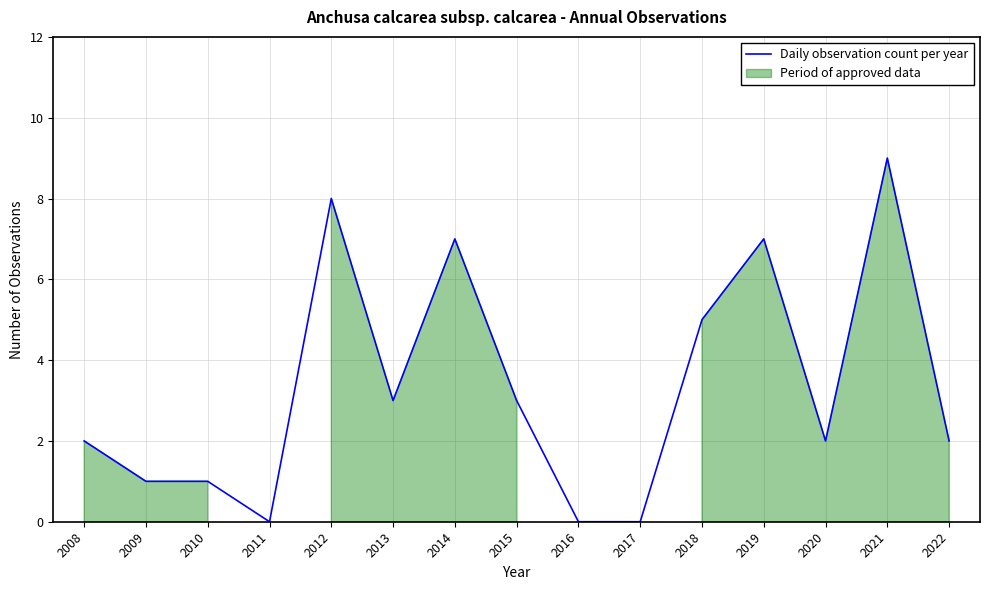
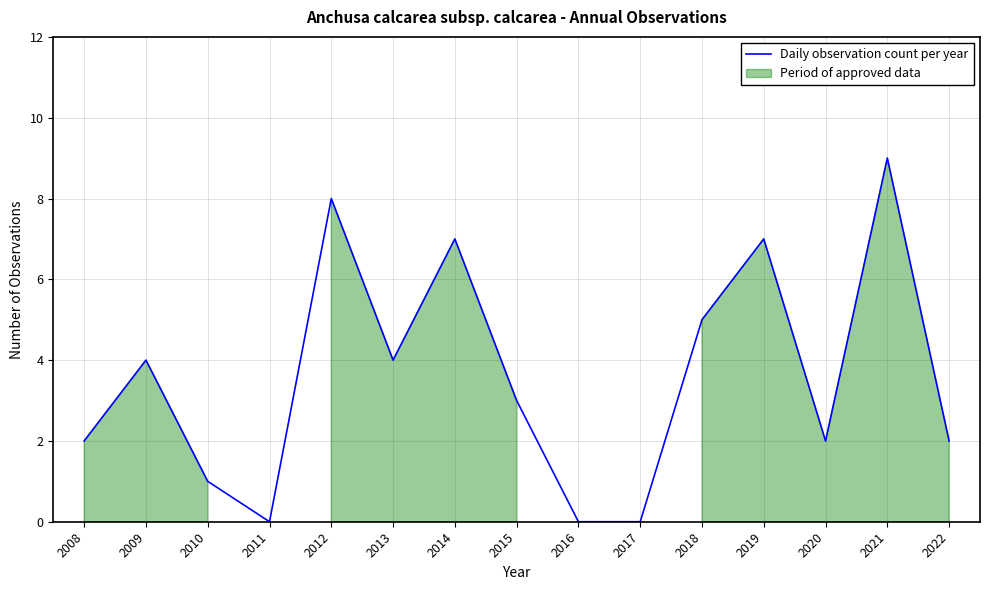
  {
    "2008": 2,
-   "2009": 1,
+   "2009": 4,
    "2010": 1,
    "2011": 0,
    "2012": 8,
-   "2013": 3,
+   "2013": 4,
    "2014": 7,
    "2015": 3,
    "2016": 0,
    "2017": 0,
    "2018": 5,
    "2019": 7,
    "2020": 2,
    "2021": 9,
    "2022": 2
  }
